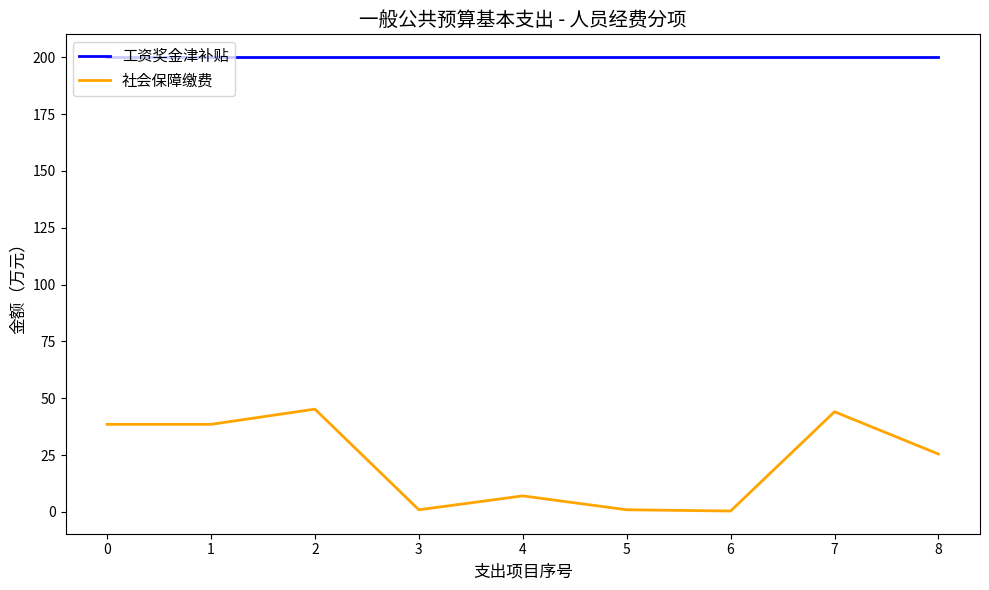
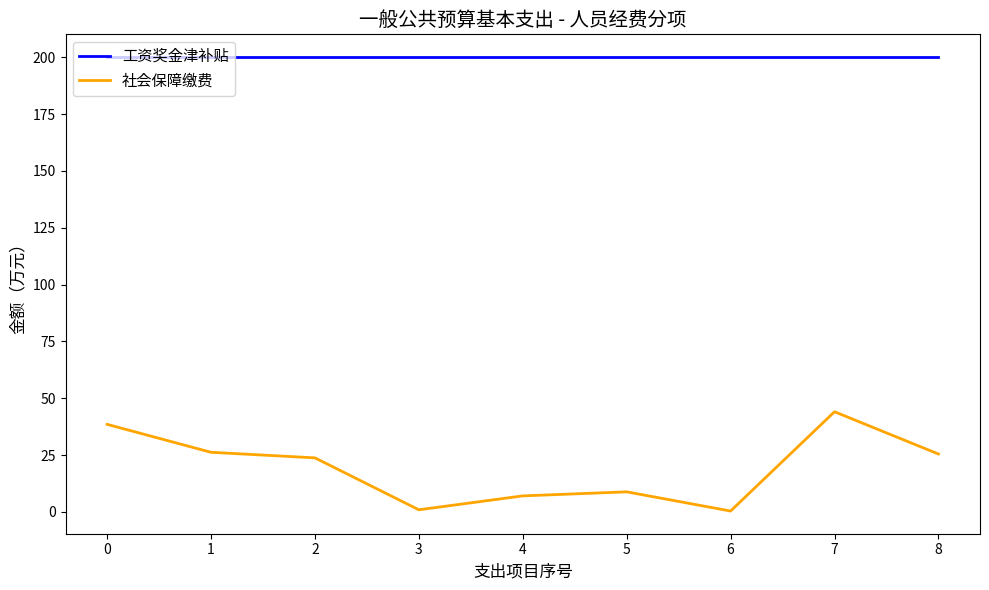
  {
    "工资奖金津补贴": {
      "2": 200,
      "3": 200,
      "4": 200,
      "5": 200,
      "6": 200,
      "7": 200,
      "8": 200
    },
    "社会保障缴费": {
      "0": 38,
-     "1": 38,
-     "2": 45,
+     "1": 26,
+     "2": 24,
      "3": 1,
      "4": 7,
-     "5": 1,
+     "5": 9,
      "6": 0,
      "7": 44,
      "8": 25
    }
  }
